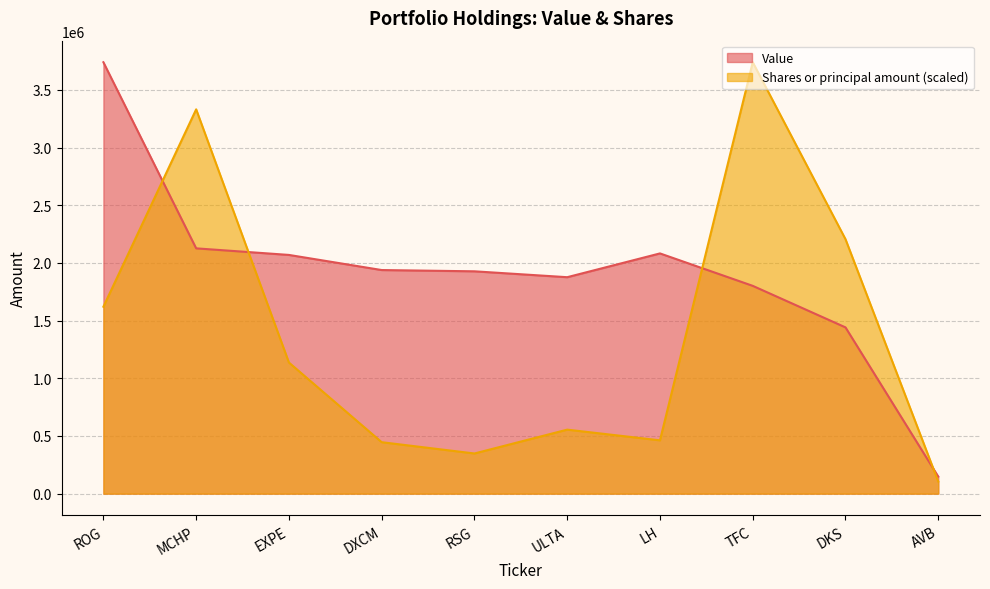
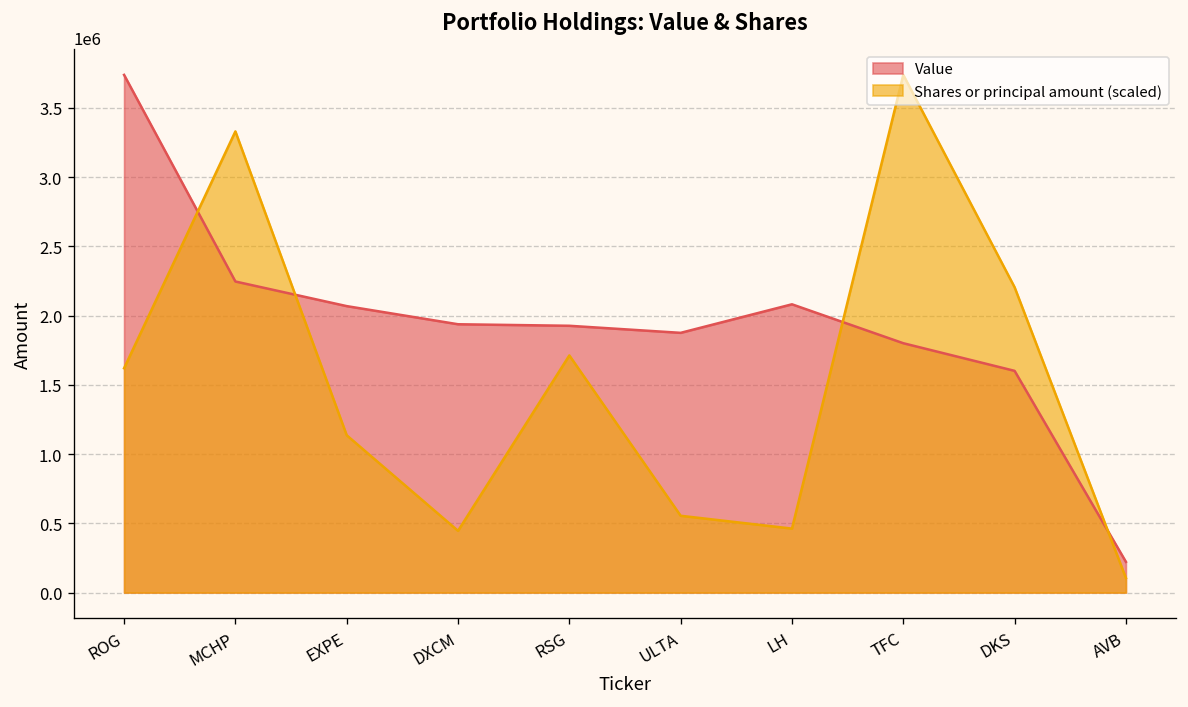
  {
    "Value": {
      "ROG": 3740000,
-     "MCHP": 2130000,
+     "MCHP": 2250000,
      "EXPE": 2070000,
      "DXCM": 1940000,
      "RSG": 1930000,
      "ULTA": 1880000,
      "LH": 2080000,
      "TFC": 1800000,
-     "DKS": 1440000,
-     "AVB": 150000
+     "DKS": 1600000,
+     "AVB": 220000
    },
    "Shares or principal amount (scaled)": {
      "ROG": 1620000,
      "MCHP": 3330000,
      "EXPE": 1140000,
      "DXCM": 450000,
-     "RSG": 350000,
+     "RSG": 1710000,
      "ULTA": 550000,
      "LH": 460000,
      "DKS": 2210000,
      "AVB": 110000
    }
  }
